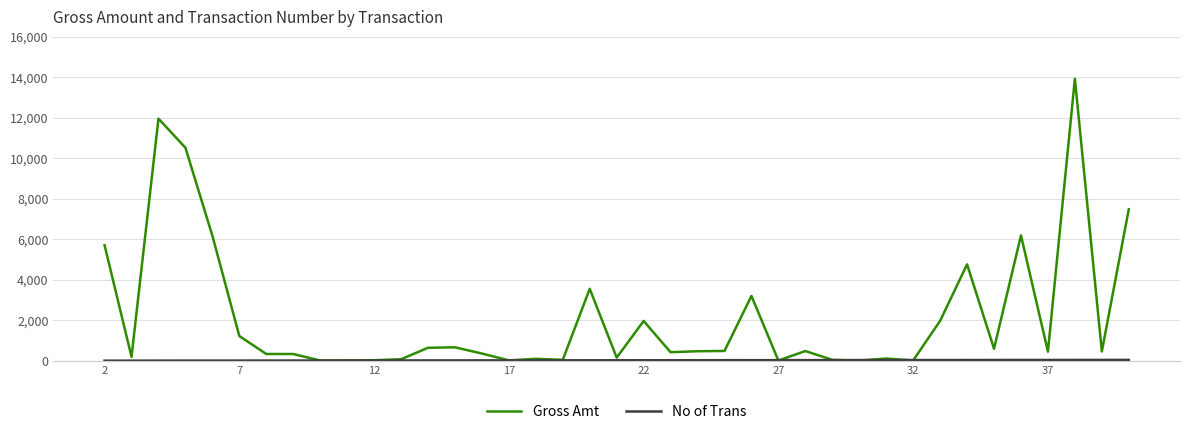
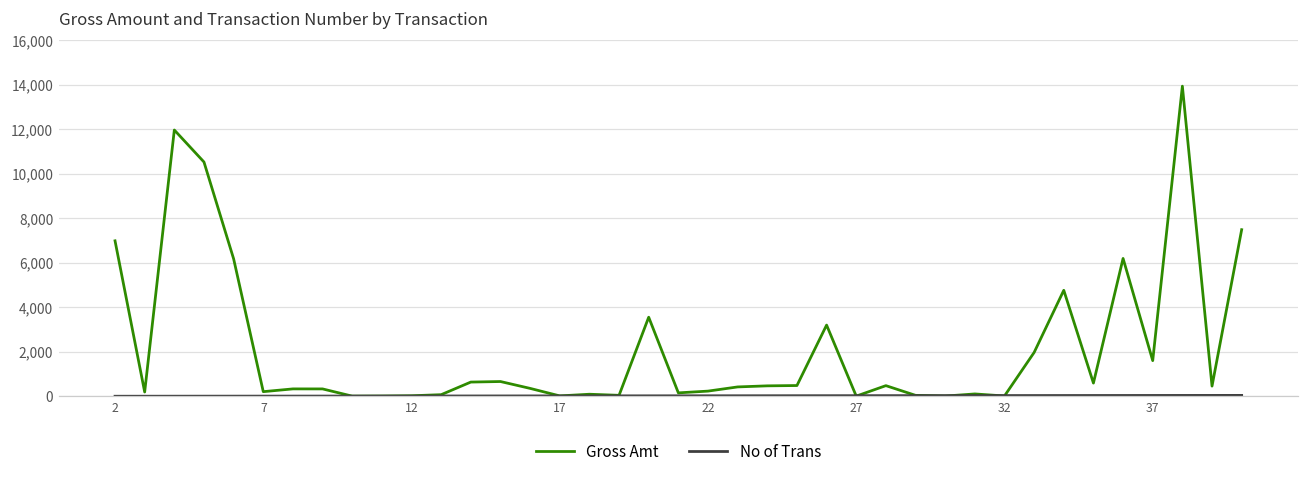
  {
    "Gross Amt": {
-     "2": "5,700",
-     "7": "1,200",
-     "22": "2,000",
-     "37": "400"
+     "2": "7,000",
+     "7": "200",
+     "22": "200",
+     "37": "1,600"
    },
    "No of Trans": {
      "2": "0",
      "7": "0",
      "22": "0",
      "37": "0"
    }
  }
